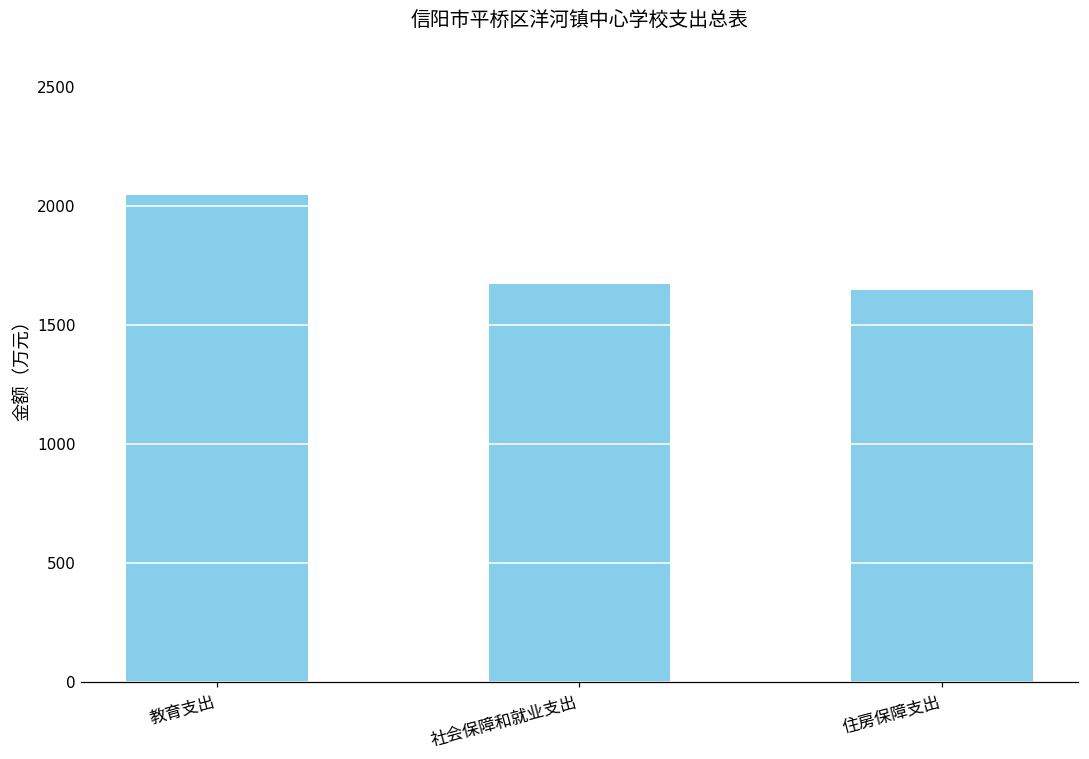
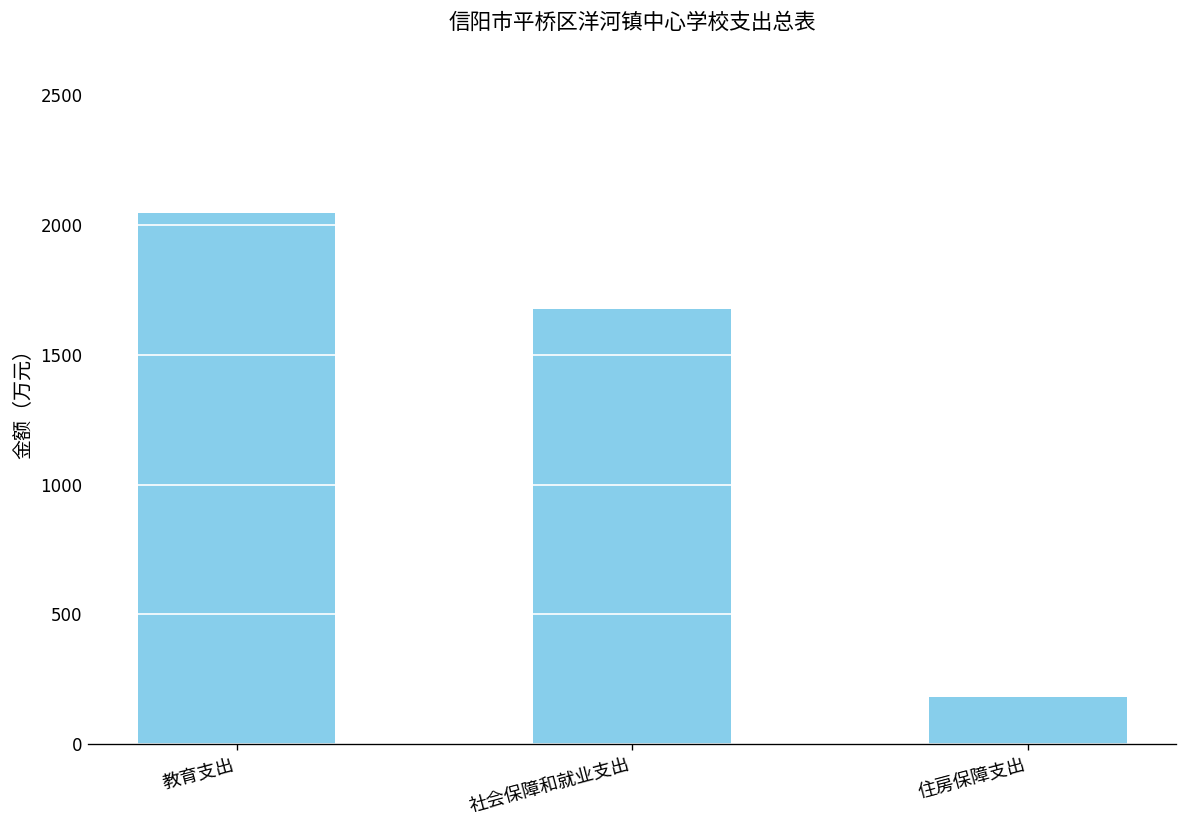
  {
    "教育支出": 2050,
    "社会保障和就业支出": 1670,
-   "住房保障支出": 1650
+   "住房保障支出": 180
  }
